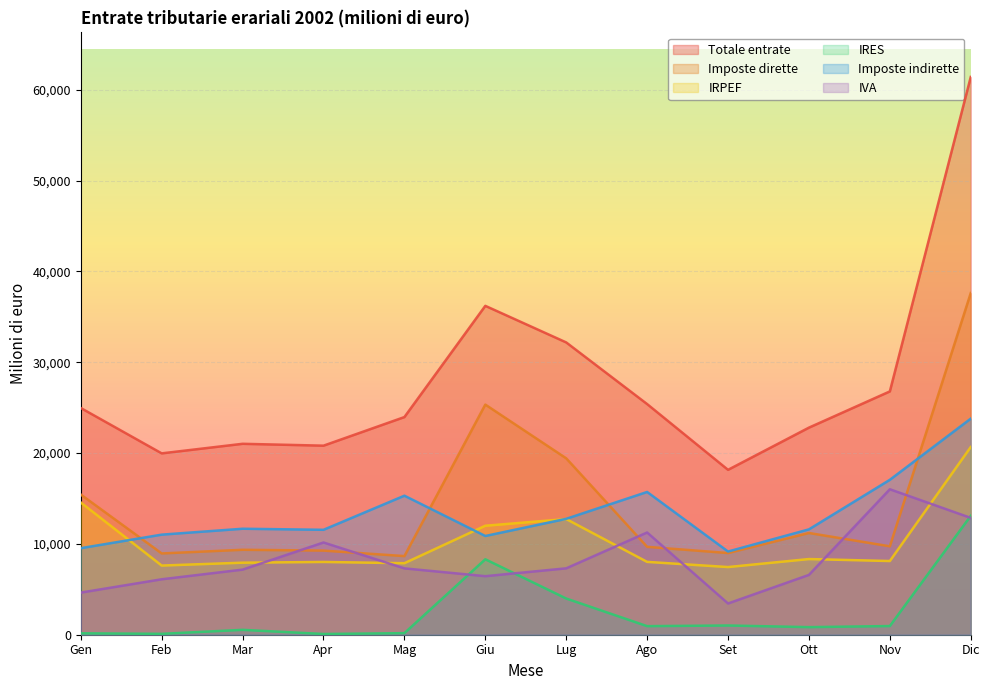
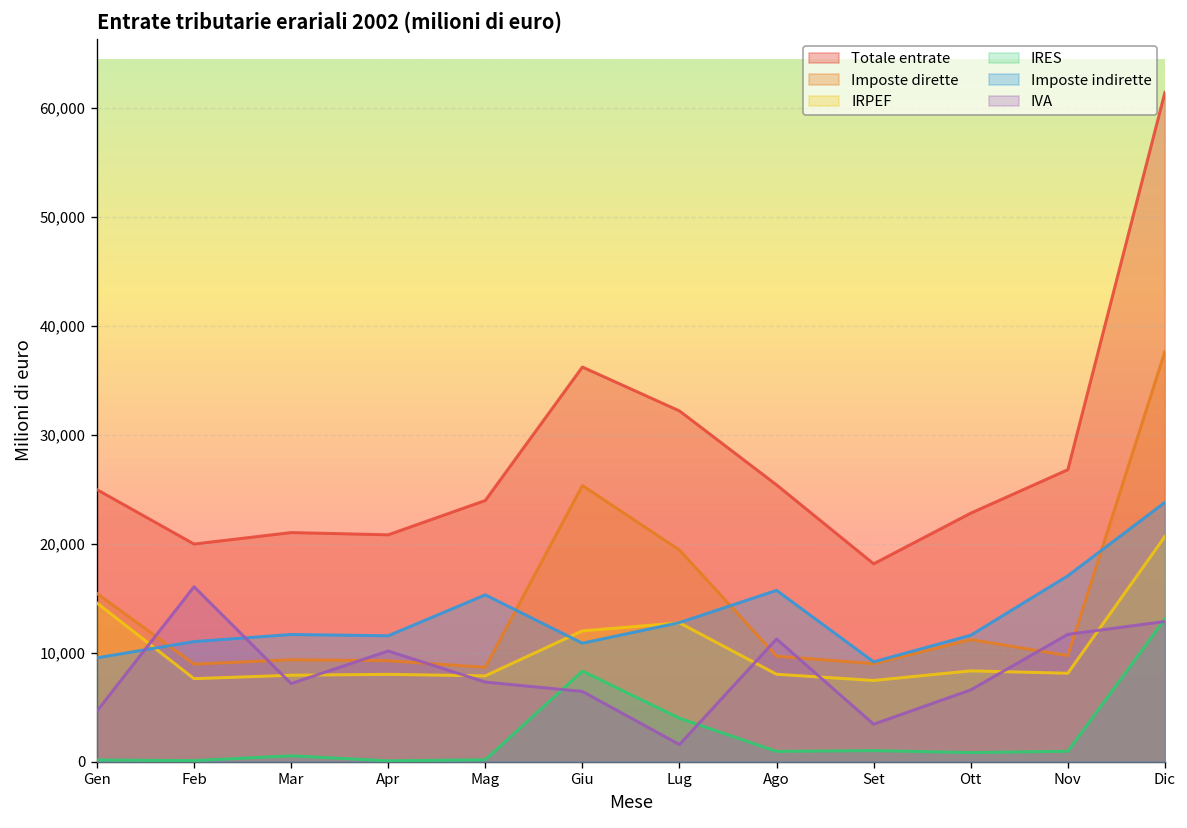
  {
    "IVA": {
      "Gen": "5,000",
-     "Feb": "6,000",
+     "Feb": "16,000",
      "Mar": "7,000",
      "Apr": "10,000",
      "Mag": "7,000",
      "Giu": "6,000",
-     "Lug": "7,000",
+     "Lug": "2,000",
      "Ago": "11,000",
      "Set": "3,000",
      "Ott": "7,000",
-     "Nov": "16,000"
+     "Nov": "12,000"
    }
  }
